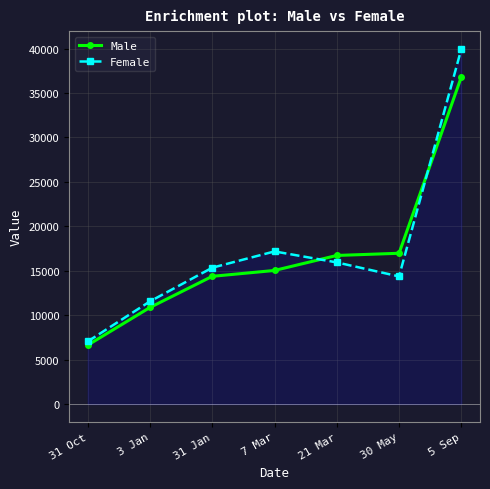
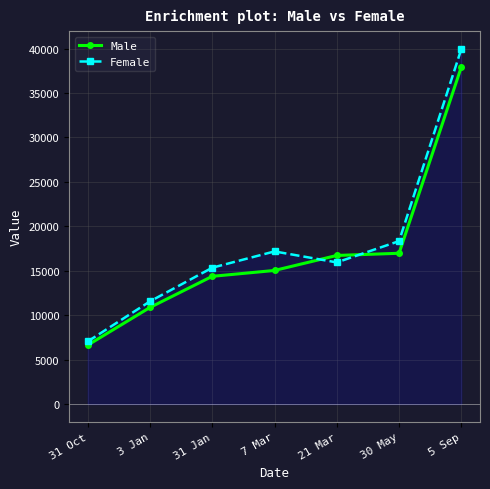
  {
    "Male": {
      "31 Oct": 7000,
      "3 Jan": 11000,
      "31 Jan": 14000,
      "7 Mar": 15000,
      "21 Mar": 17000,
      "30 May": 17000,
-     "5 Sep": 37000
+     "5 Sep": 38000
    },
    "Female": {
      "31 Oct": 7000,
      "3 Jan": 12000,
      "31 Jan": 15000,
      "7 Mar": 17000,
      "21 Mar": 16000,
-     "30 May": 14000,
+     "30 May": 18000,
      "5 Sep": 40000
    }
  }
